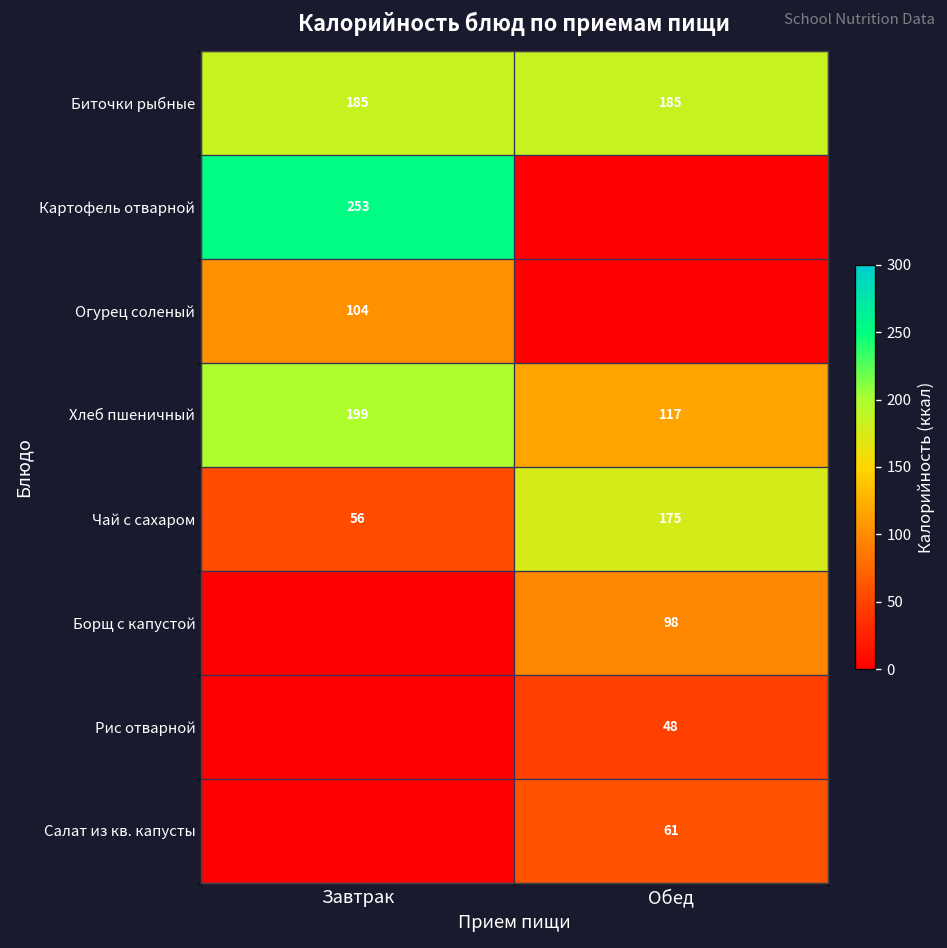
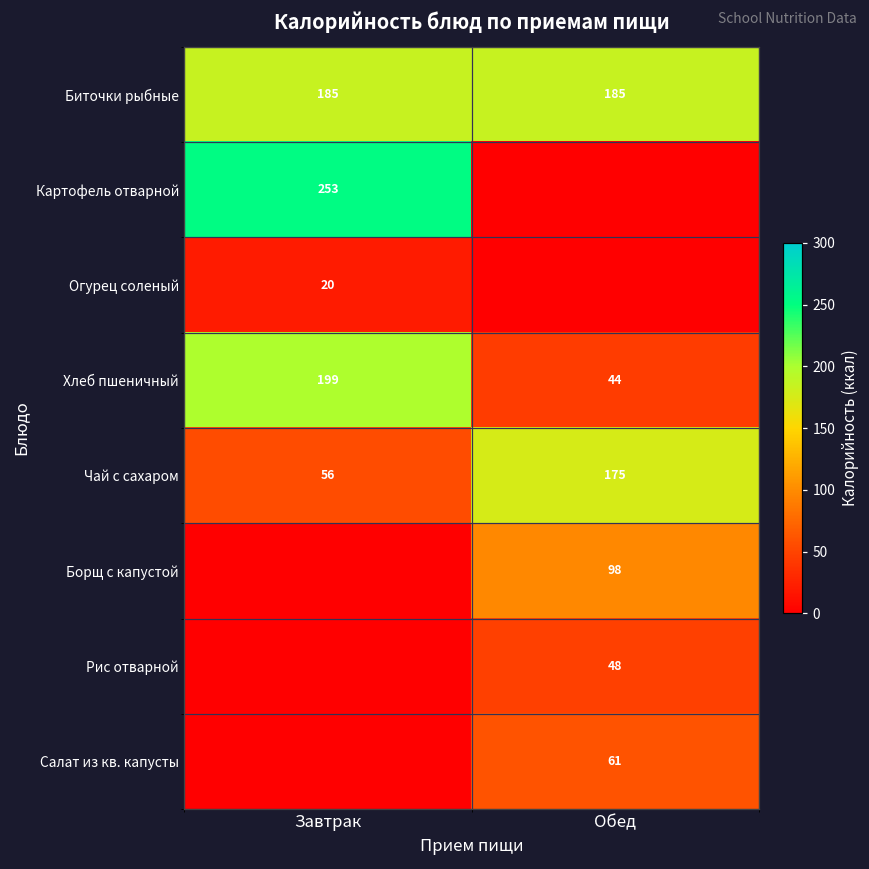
  {
    "Биточки рыбные": {
      "Завтрак": 185,
      "Обед": 185
    },
    "Картофель отварной": {
      "Завтрак": 253
    },
    "Огурец соленый": {
-     "Завтрак": 104
+     "Завтрак": 20
    },
    "Хлеб пшеничный": {
      "Завтрак": 199,
-     "Обед": 117
+     "Обед": 44
    },
    "Чай с сахаром": {
      "Завтрак": 56,
      "Обед": 175
    },
    "Борщ с капустой": {
      "Обед": 98
    },
    "Рис отварной": {
      "Обед": 48
    },
    "Салат из кв. капусты": {
      "Обед": 61
    }
  }
